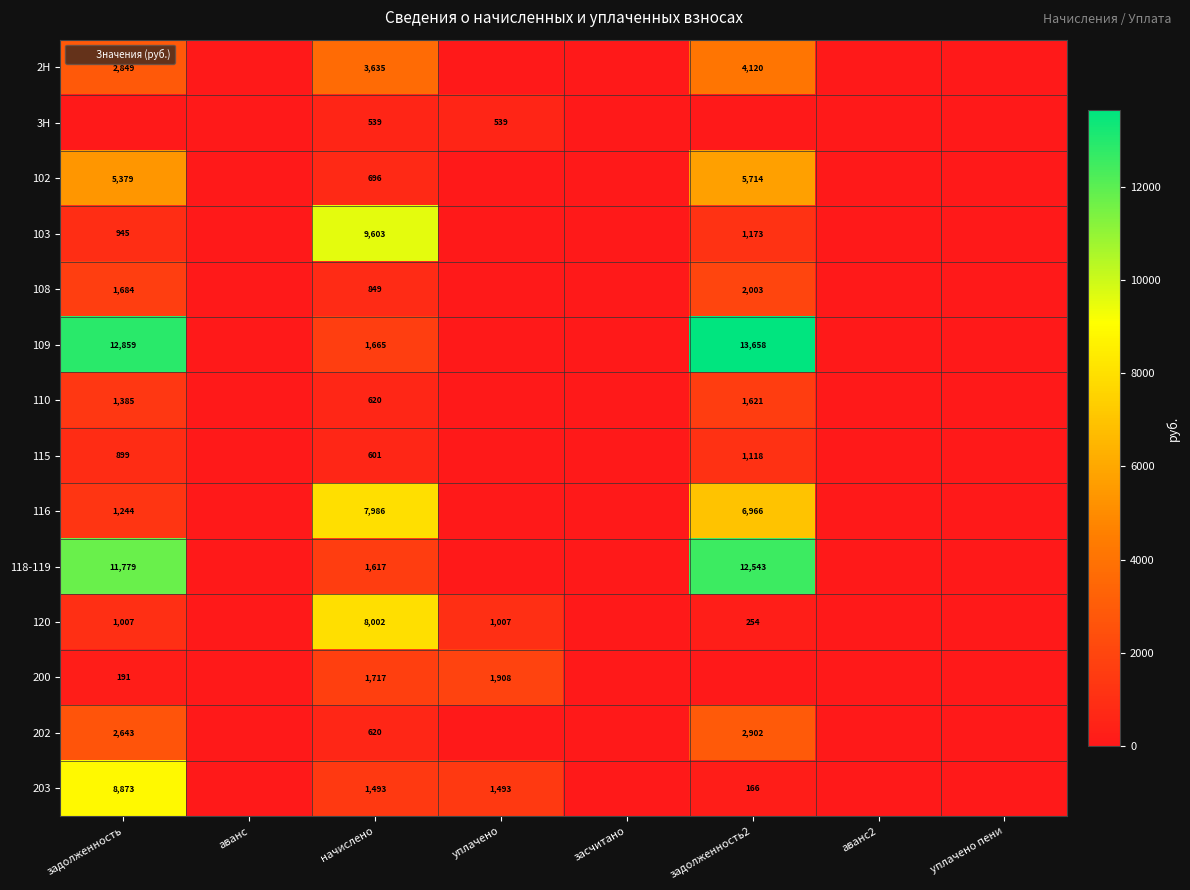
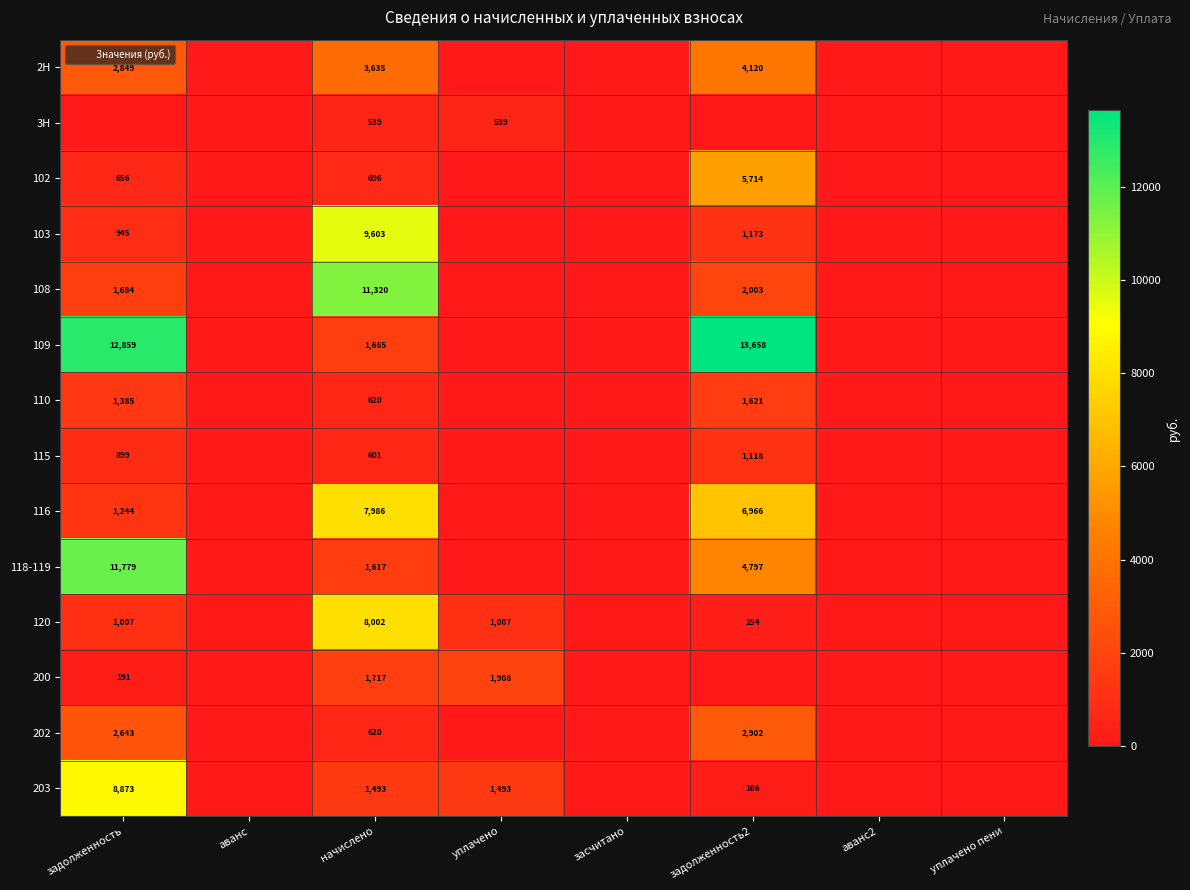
  {
    "2Н": {
      "начислено": "3,635",
      "задолженность2": "4,120"
    },
    "3Н": {
      "начислено": "539",
      "уплачено": "539"
    },
    "102": {
-     "задолженность": "5,379",
+     "задолженность": "656",
      "начислено": "696",
      "задолженность2": "5,714"
    },
    "103": {
      "задолженность": "945",
      "начислено": "9,603",
      "задолженность2": "1,173"
    },
    "108": {
      "задолженность": "1,684",
-     "начислено": "849",
+     "начислено": "11,320",
      "задолженность2": "2,003"
    },
    "109": {
      "задолженность": "12,859",
      "начислено": "1,665",
      "задолженность2": "13,658"
    },
    "110": {
      "задолженность": "1,385",
      "начислено": "620",
      "задолженность2": "1,621"
    },
    "115": {
      "задолженность": "899",
      "начислено": "601",
      "задолженность2": "1,118"
    },
    "116": {
      "задолженность": "1,244",
      "начислено": "7,986",
      "задолженность2": "6,966"
    },
    "118-119": {
      "задолженность": "11,779",
      "начислено": "1,617",
-     "задолженность2": "12,543"
+     "задолженность2": "4,797"
    },
    "120": {
      "задолженность": "1,007",
      "начислено": "8,002",
      "уплачено": "1,007",
      "задолженность2": "254"
    },
    "200": {
      "задолженность": "191",
      "начислено": "1,717",
      "уплачено": "1,908"
    },
    "202": {
      "задолженность": "2,643",
      "начислено": "620",
      "задолженность2": "2,902"
    },
    "203": {
      "задолженность": "8,873",
      "начислено": "1,493",
      "уплачено": "1,493",
      "задолженность2": "166"
    }
  }
